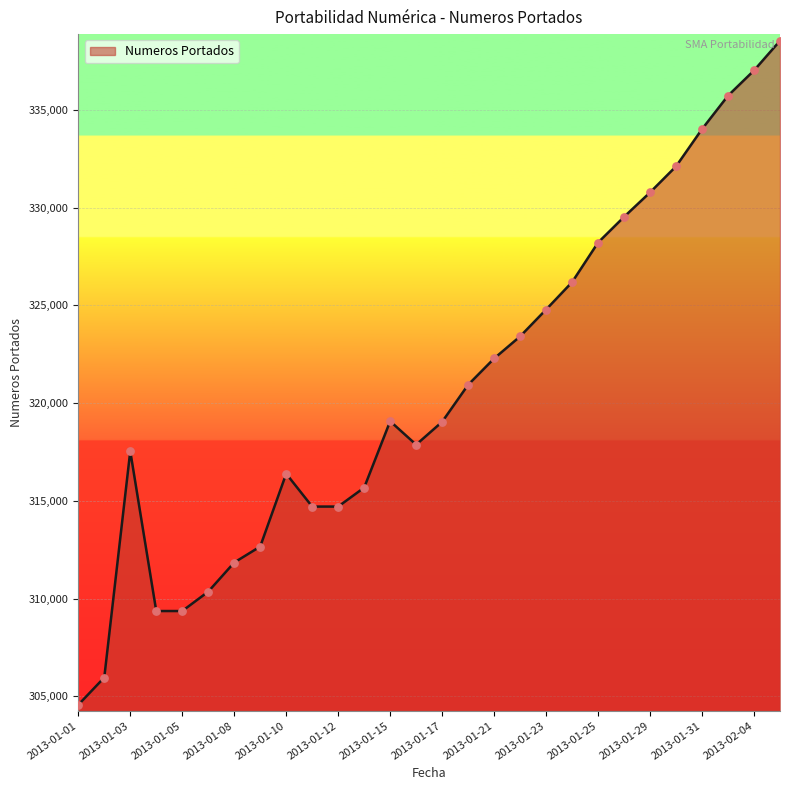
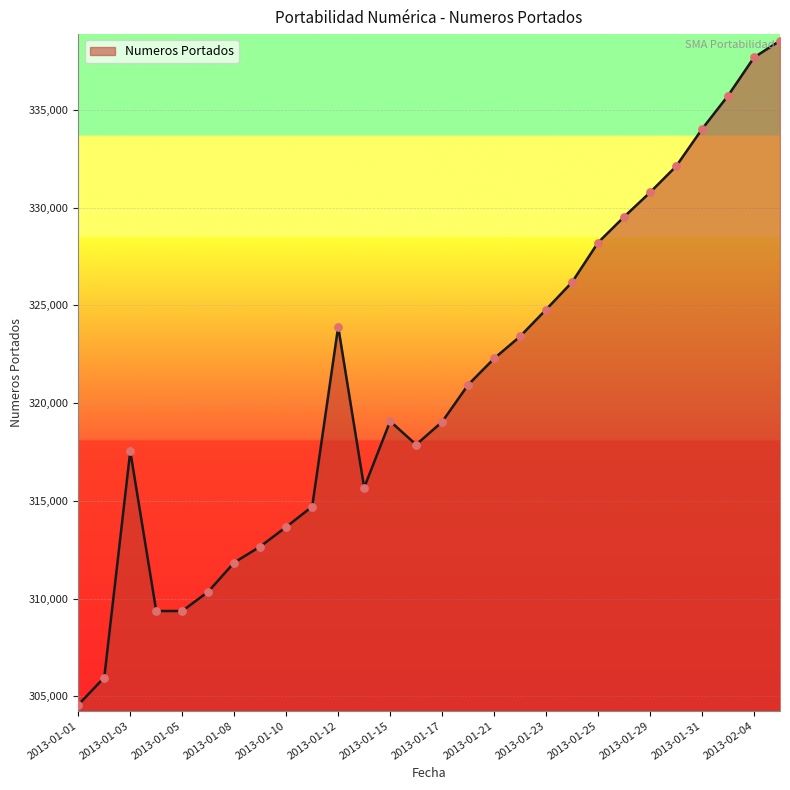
  {
    "2013-01-01": "304,600",
    "2013-01-03": "317,500",
    "2013-01-05": "309,400",
    "2013-01-08": "311,900",
-   "2013-01-10": "316,400",
-   "2013-01-12": "314,700",
+   "2013-01-10": "313,700",
+   "2013-01-12": "323,900",
    "2013-01-15": "319,100",
    "2013-01-17": "319,000",
    "2013-01-21": "322,300",
    "2013-01-23": "324,800",
    "2013-01-25": "328,200",
    "2013-01-29": "330,800",
    "2013-01-31": "334,000",
-   "2013-02-04": "337,000"
+   "2013-02-04": "337,700"
  }
